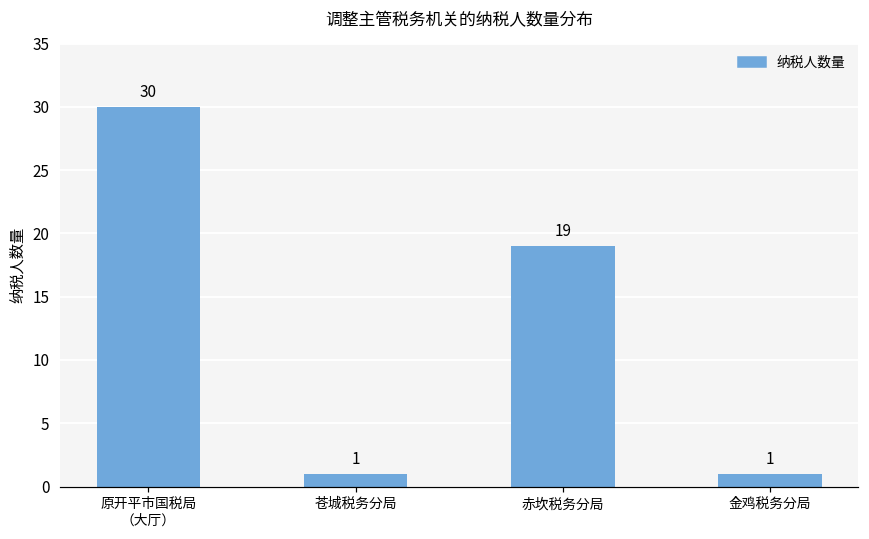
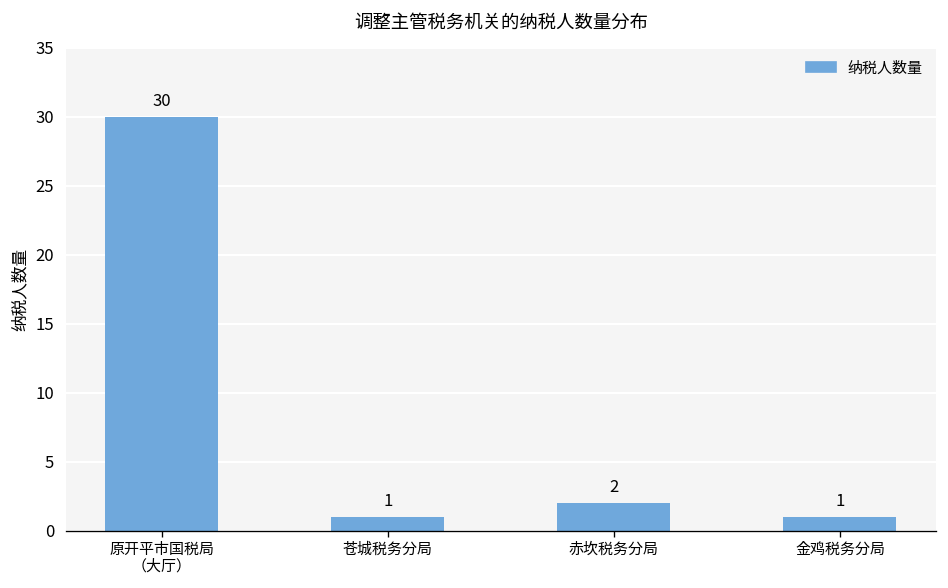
  {
    "原开平市国税局 （大厅）": 30,
    "苍城税务分局": 1,
-   "赤坎税务分局": 19,
+   "赤坎税务分局": 2,
    "金鸡税务分局": 1
  }
